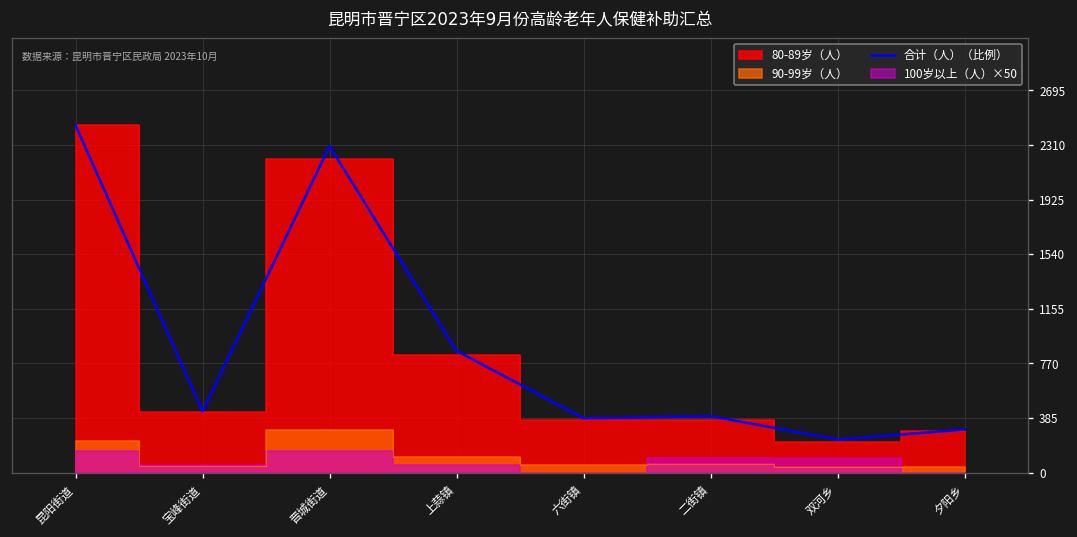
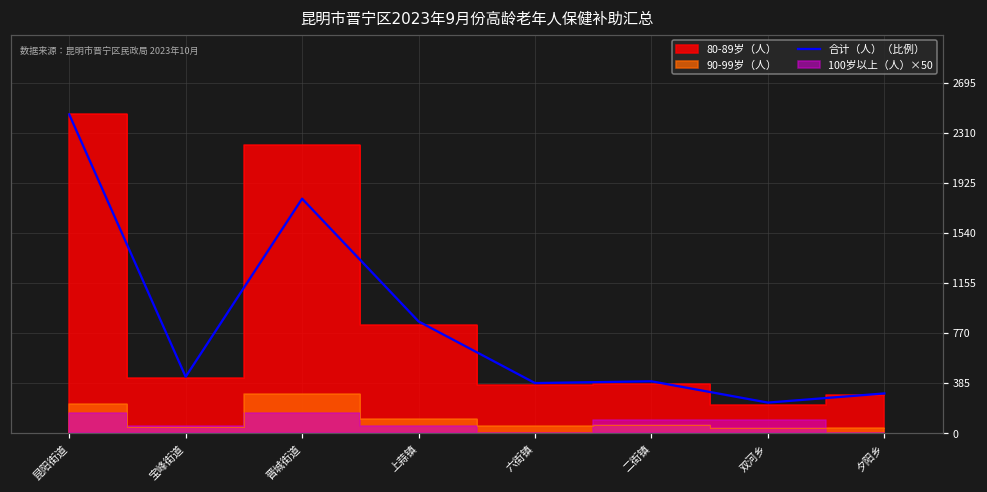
  {
    "合计（人）（比例）": {
-     "晋城街道": 2300,
+     "晋城街道": 1800,
      "上蒜镇": 860,
      "二街镇": 400
    }
  }
